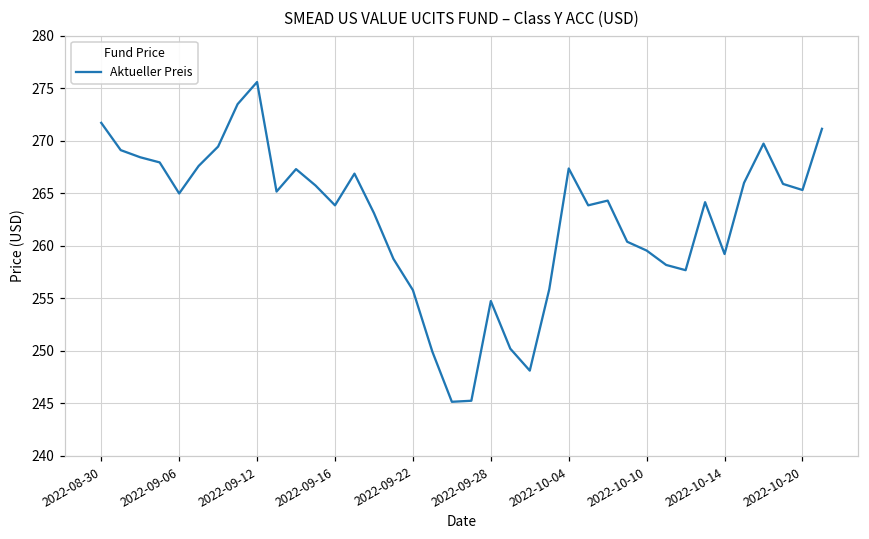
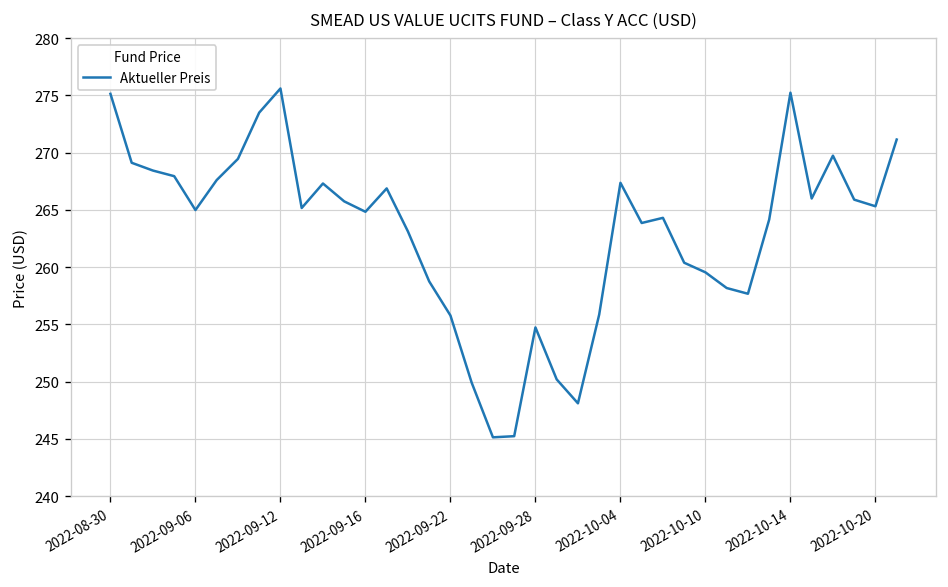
  {
-   "2022-08-30": 272,
+   "2022-08-30": 275,
    "2022-09-06": 265,
    "2022-09-12": 276,
-   "2022-09-16": 264,
+   "2022-09-16": 265,
    "2022-09-22": 256,
    "2022-09-28": 255,
    "2022-10-04": 267,
    "2022-10-10": 260,
-   "2022-10-14": 259,
+   "2022-10-14": 275,
    "2022-10-20": 265
  }
